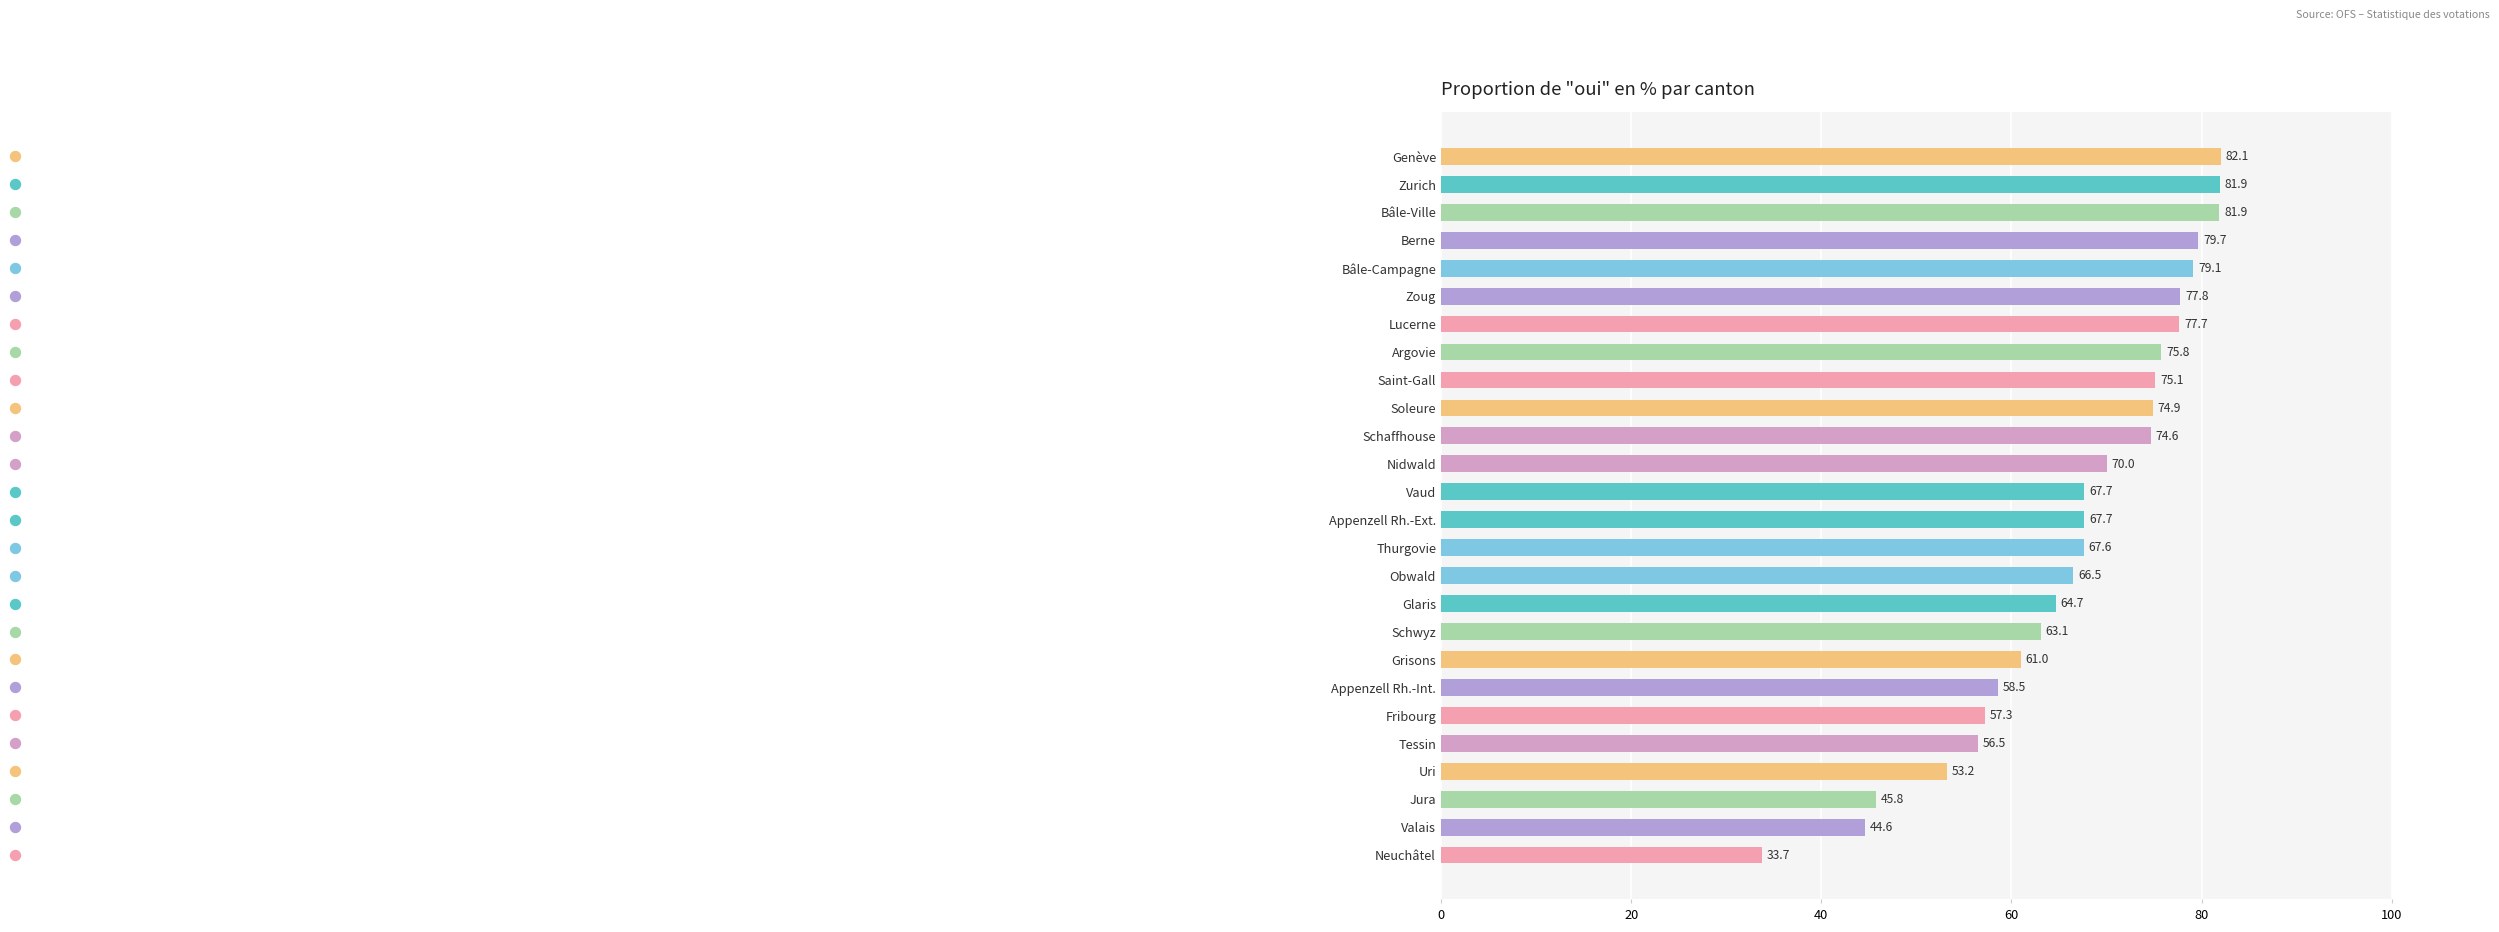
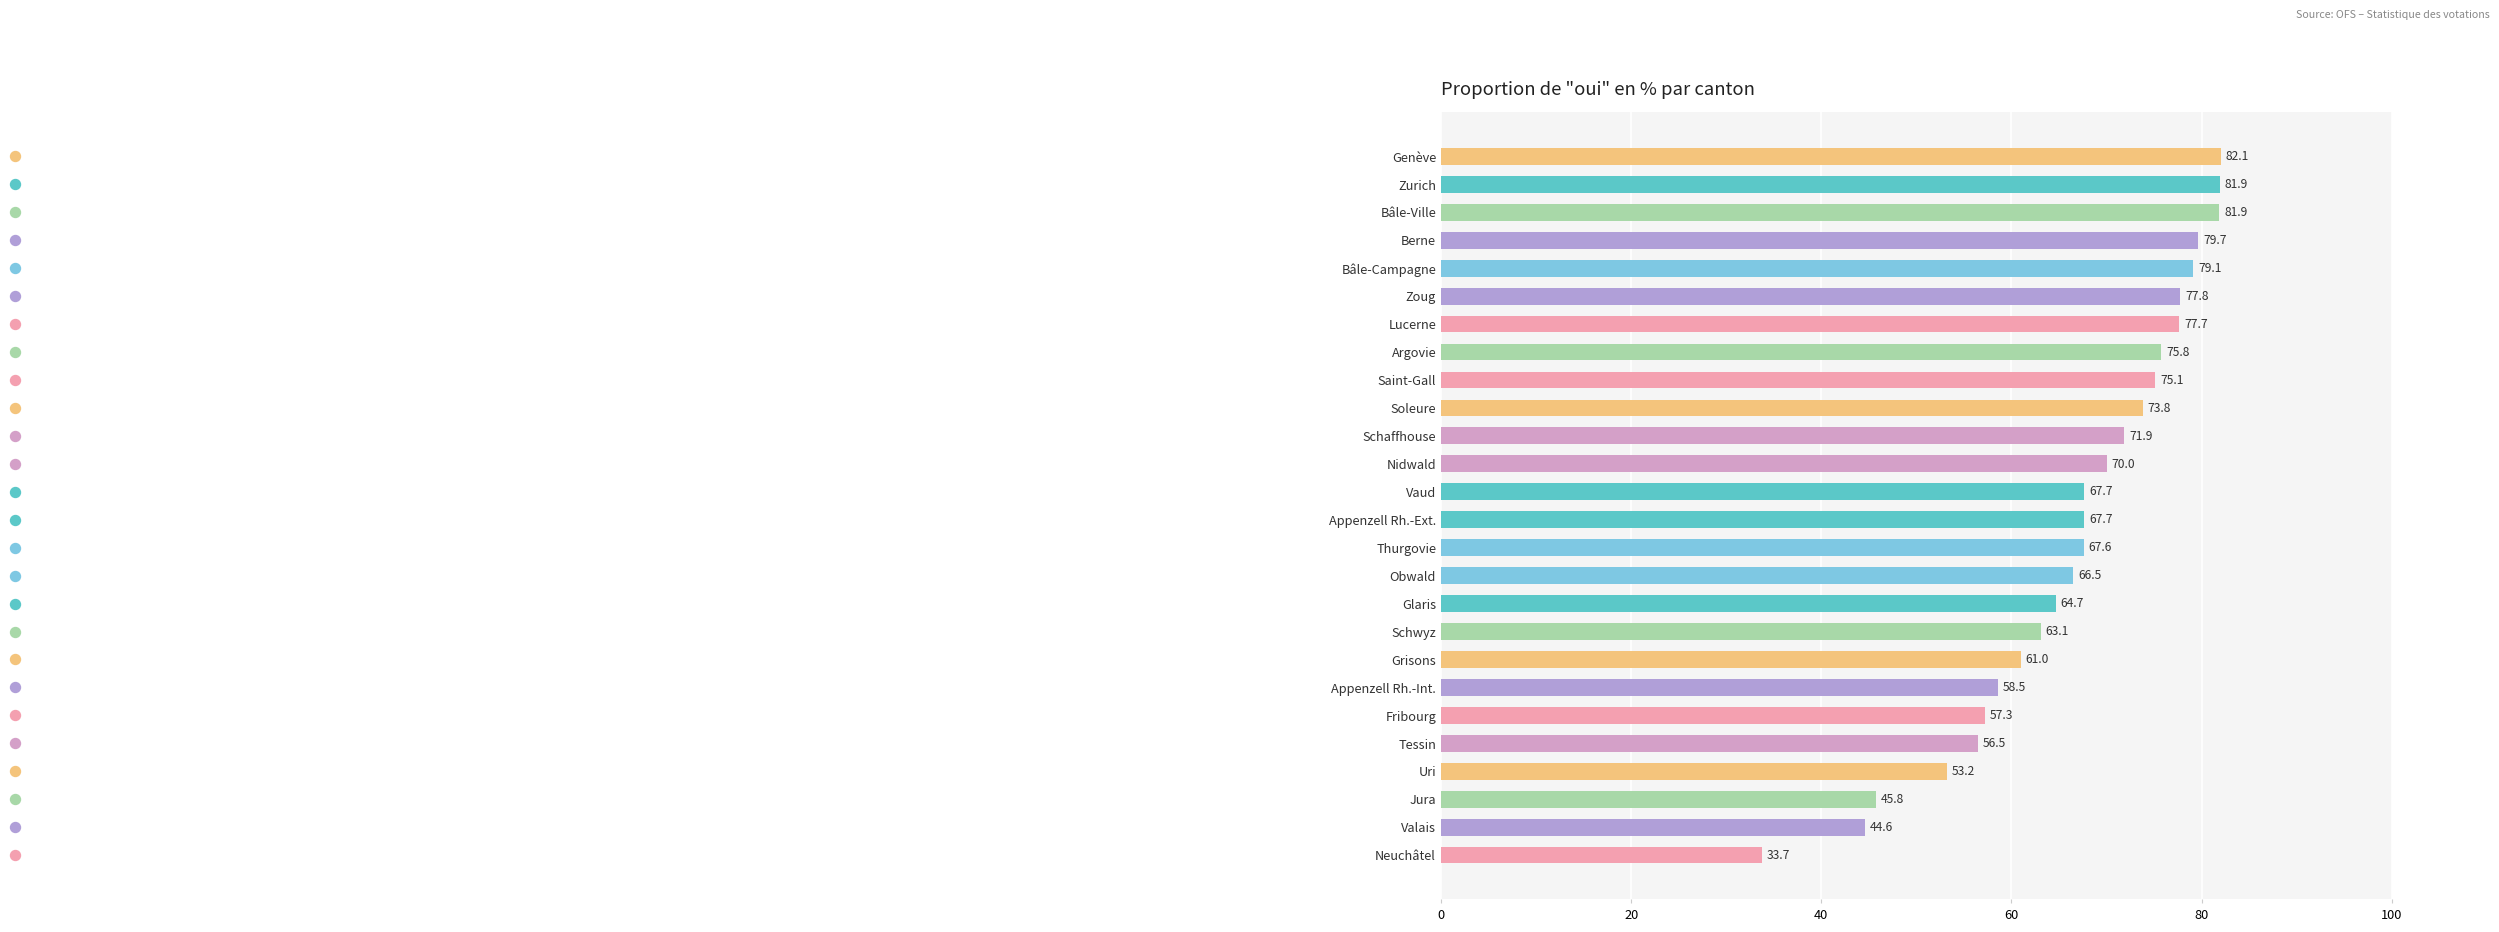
  {
    "Genève": 82.1,
    "Zurich": 81.9,
    "Bâle-Ville": 81.9,
    "Berne": 79.7,
    "Bâle-Campagne": 79.1,
    "Zoug": 77.8,
    "Lucerne": 77.7,
    "Argovie": 75.8,
    "Saint-Gall": 75.1,
-   "Soleure": 74.9,
-   "Schaffhouse": 74.6,
+   "Soleure": 73.8,
+   "Schaffhouse": 71.9,
    "Nidwald": 70.0,
    "Vaud": 67.7,
    "Appenzell Rh.-Ext.": 67.7,
    "Thurgovie": 67.6,
    "Obwald": 66.5,
    "Glaris": 64.7,
    "Schwyz": 63.1,
    "Grisons": 61.0,
    "Appenzell Rh.-Int.": 58.5,
    "Fribourg": 57.3,
    "Tessin": 56.5,
    "Uri": 53.2,
    "Jura": 45.8,
    "Valais": 44.6,
    "Neuchâtel": 33.7
  }
